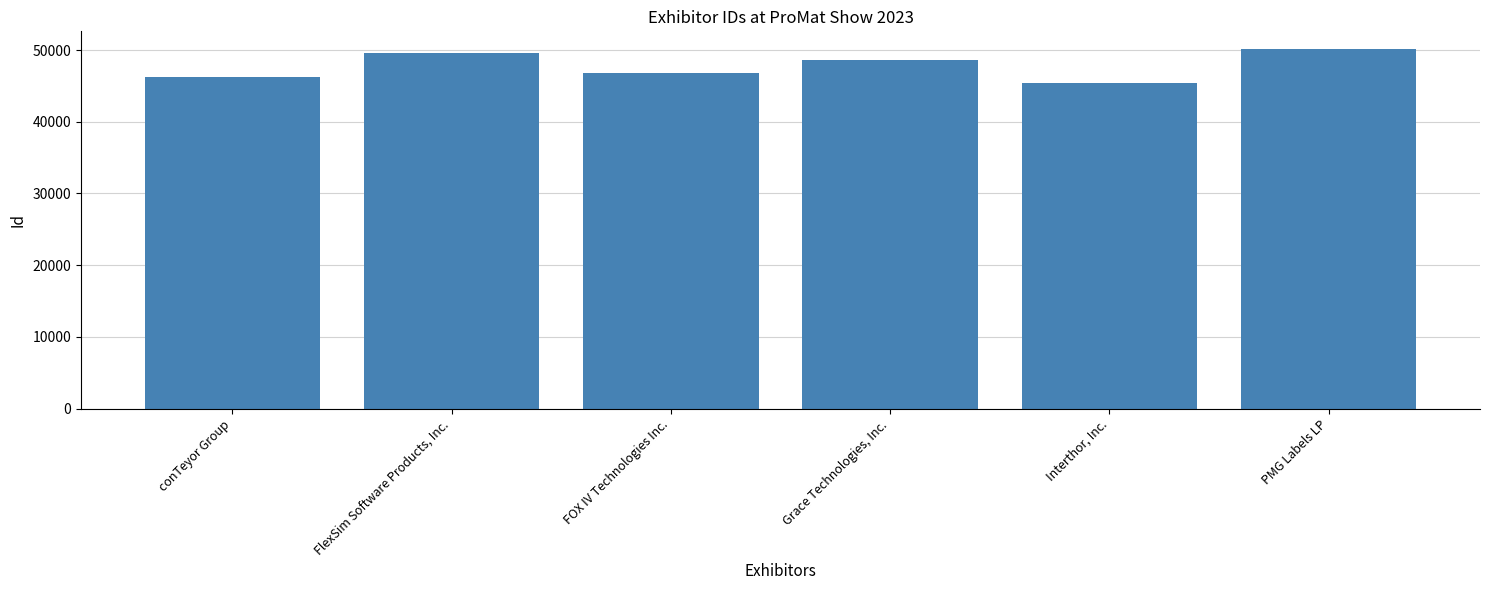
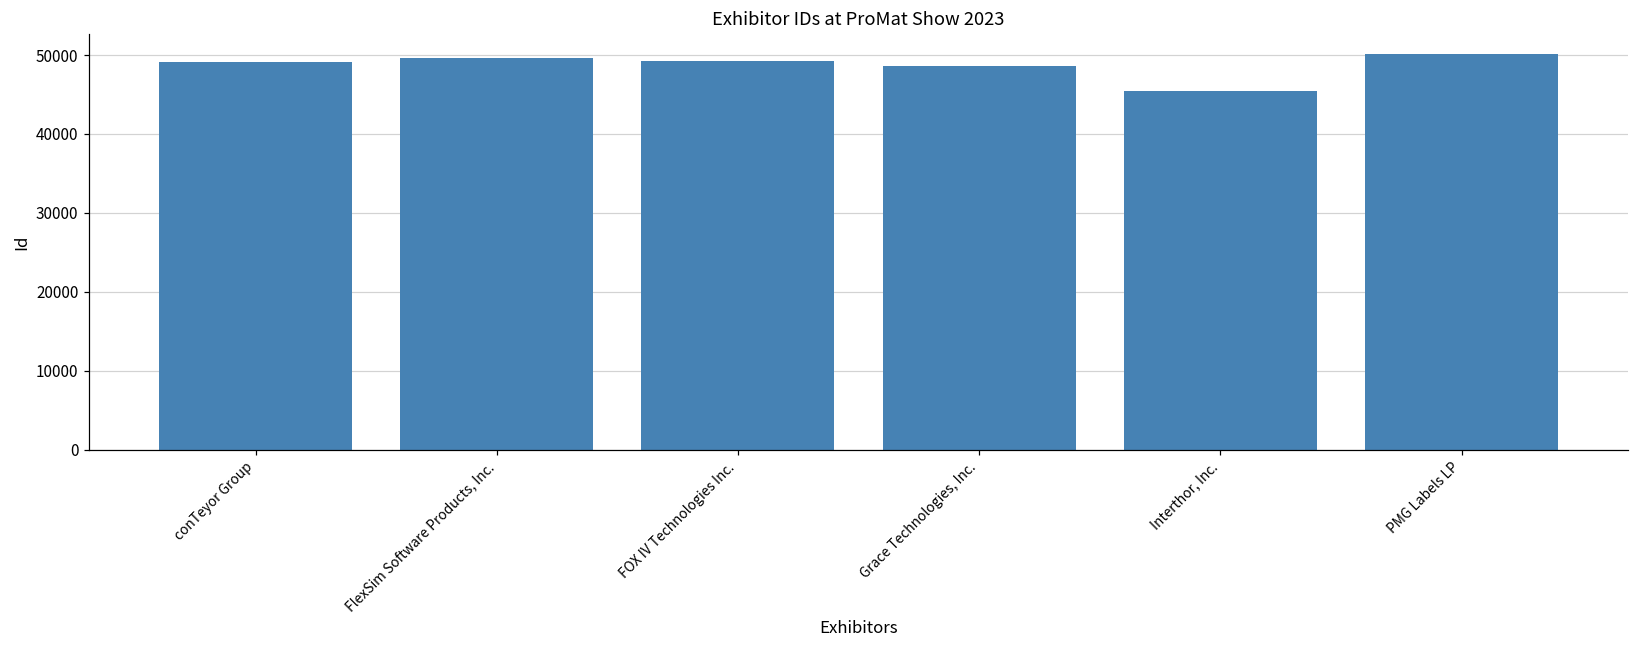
  {
-   "conTeyor Group": 46000,
+   "conTeyor Group": 49000,
    "FlexSim Software Products, Inc.": 50000,
-   "FOX IV Technologies Inc.": 47000,
+   "FOX IV Technologies Inc.": 49000,
    "Grace Technologies, Inc.": 49000,
    "Interthor, Inc.": 45000,
    "PMG Labels LP": 50000
  }
